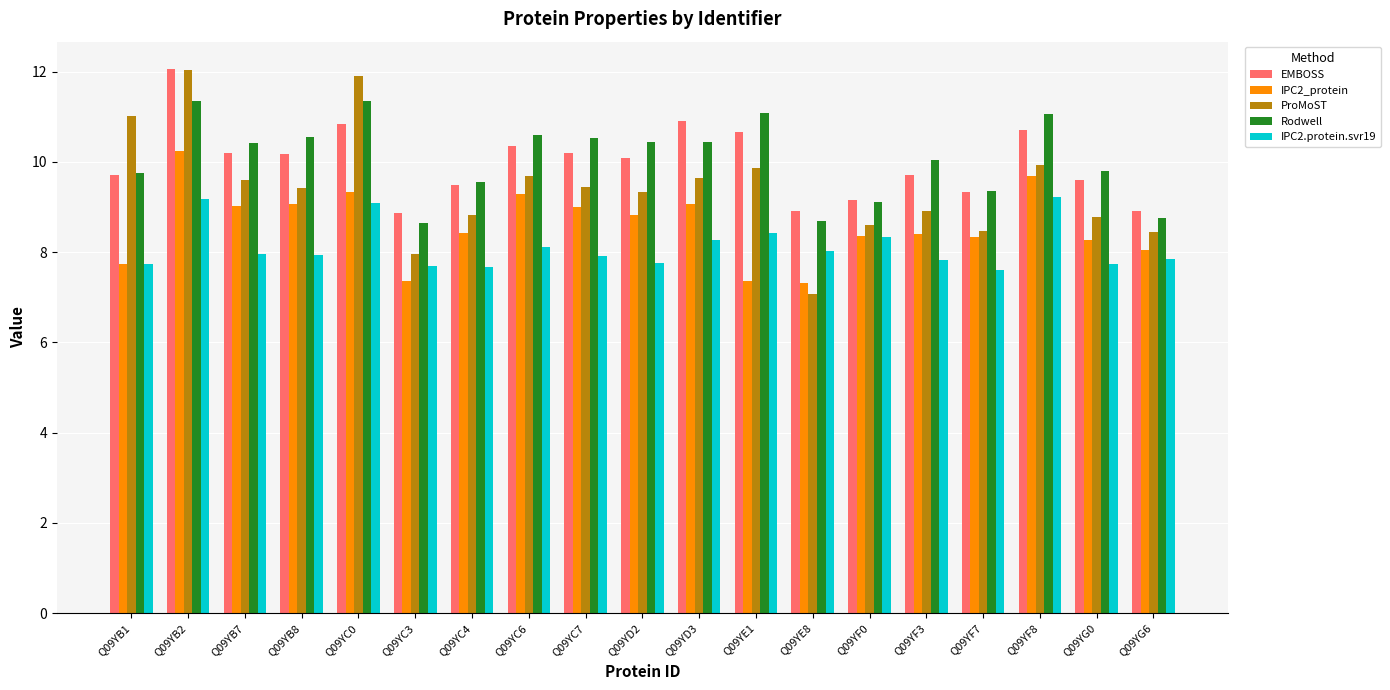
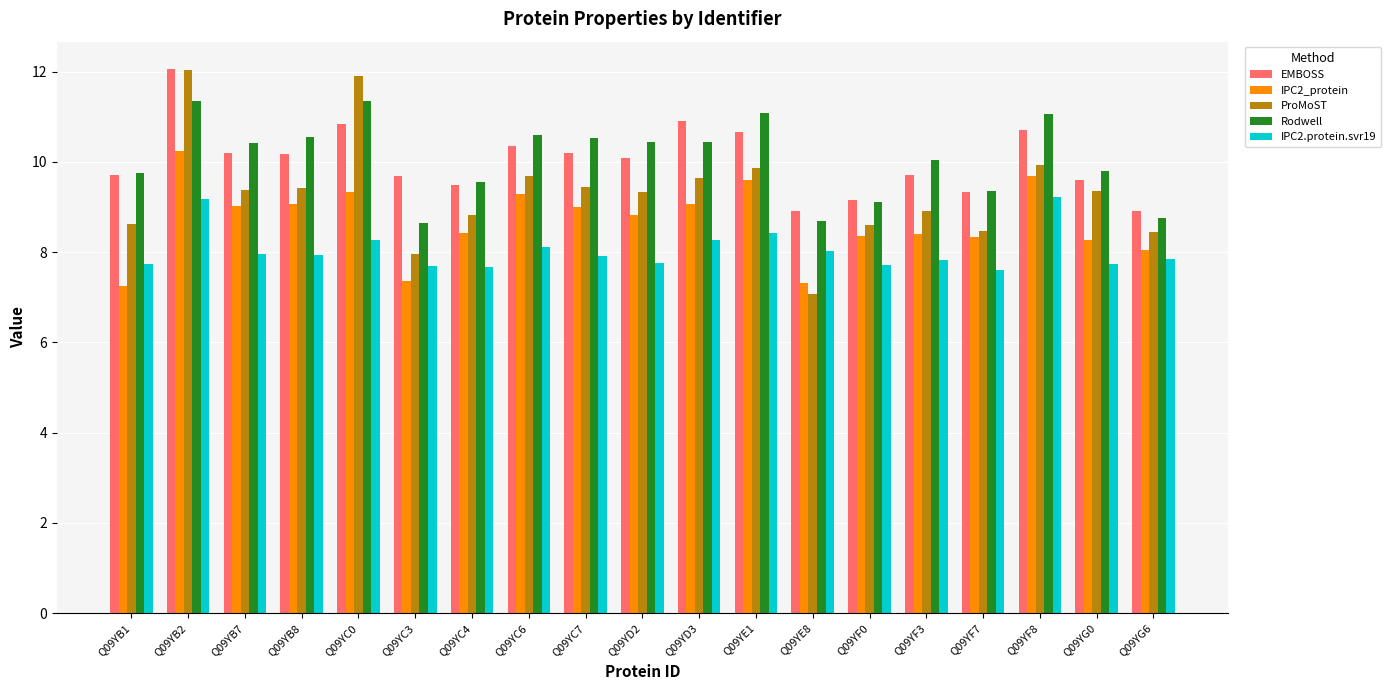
  {
    "EMBOSS": {
      "Q09YB1": 9.7,
      "Q09YB2": 12.1,
      "Q09YB7": 10.2,
      "Q09YB8": 10.2,
      "Q09YC0": 10.8,
-     "Q09YC3": 8.9,
+     "Q09YC3": 9.7,
      "Q09YC4": 9.5,
      "Q09YC6": 10.4,
      "Q09YC7": 10.2,
      "Q09YD2": 10.1,
      "Q09YD3": 10.9,
      "Q09YE1": 10.7,
      "Q09YE8": 8.9,
      "Q09YF0": 9.2,
      "Q09YF3": 9.7,
      "Q09YF7": 9.3,
      "Q09YF8": 10.7,
      "Q09YG0": 9.6,
      "Q09YG6": 8.9
    },
    "IPC2_protein": {
-     "Q09YB1": 7.7,
+     "Q09YB1": 7.2,
      "Q09YB2": 10.2,
      "Q09YB7": 9.0,
      "Q09YB8": 9.1,
      "Q09YC0": 9.3,
      "Q09YC3": 7.4,
      "Q09YC4": 8.4,
      "Q09YC6": 9.3,
      "Q09YC7": 9.0,
      "Q09YD2": 8.8,
      "Q09YD3": 9.1,
-     "Q09YE1": 7.4,
+     "Q09YE1": 9.6,
      "Q09YE8": 7.3,
      "Q09YF0": 8.4,
      "Q09YF3": 8.4,
      "Q09YF7": 8.3,
      "Q09YF8": 9.7,
      "Q09YG0": 8.3,
      "Q09YG6": 8.0
    },
    "ProMoST": {
-     "Q09YB1": 11.0,
+     "Q09YB1": 8.6,
      "Q09YB2": 12.0,
-     "Q09YB7": 9.6,
+     "Q09YB7": 9.4,
      "Q09YB8": 9.4,
      "Q09YC0": 11.9,
      "Q09YC3": 8.0,
      "Q09YC4": 8.8,
      "Q09YC6": 9.7,
      "Q09YC7": 9.4,
      "Q09YD2": 9.3,
      "Q09YD3": 9.6,
      "Q09YE1": 9.9,
      "Q09YE8": 7.1,
      "Q09YF0": 8.6,
      "Q09YF3": 8.9,
      "Q09YF7": 8.5,
      "Q09YF8": 9.9,
-     "Q09YG0": 8.8,
+     "Q09YG0": 9.4,
      "Q09YG6": 8.4
    },
    "Rodwell": {
      "Q09YB1": 9.8,
      "Q09YB2": 11.3,
      "Q09YB7": 10.4,
      "Q09YB8": 10.6,
      "Q09YC0": 11.4,
      "Q09YC3": 8.6,
      "Q09YC4": 9.5,
      "Q09YC6": 10.6,
      "Q09YC7": 10.5,
      "Q09YD2": 10.5,
      "Q09YD3": 10.4,
      "Q09YE1": 11.1,
      "Q09YE8": 8.7,
      "Q09YF0": 9.1,
      "Q09YF3": 10.0,
      "Q09YF7": 9.4,
      "Q09YF8": 11.1,
      "Q09YG0": 9.8,
      "Q09YG6": 8.8
    },
    "IPC2.protein.svr19": {
      "Q09YB1": 7.7,
      "Q09YB2": 9.2,
      "Q09YB7": 8.0,
      "Q09YB8": 7.9,
-     "Q09YC0": 9.1,
+     "Q09YC0": 8.3,
      "Q09YC3": 7.7,
      "Q09YC4": 7.7,
      "Q09YC6": 8.1,
      "Q09YC7": 7.9,
      "Q09YD2": 7.8,
      "Q09YD3": 8.3,
      "Q09YE1": 8.4,
      "Q09YE8": 8.0,
-     "Q09YF0": 8.3,
+     "Q09YF0": 7.7,
      "Q09YF3": 7.8,
      "Q09YF7": 7.6,
      "Q09YF8": 9.2,
      "Q09YG0": 7.7,
      "Q09YG6": 7.9
    }
  }
